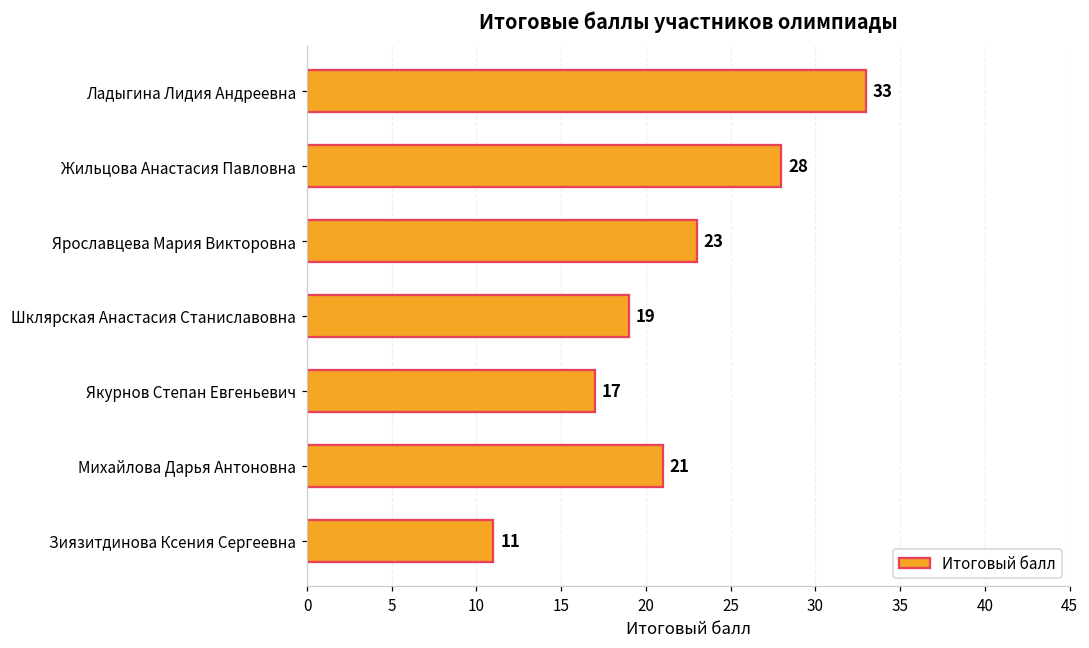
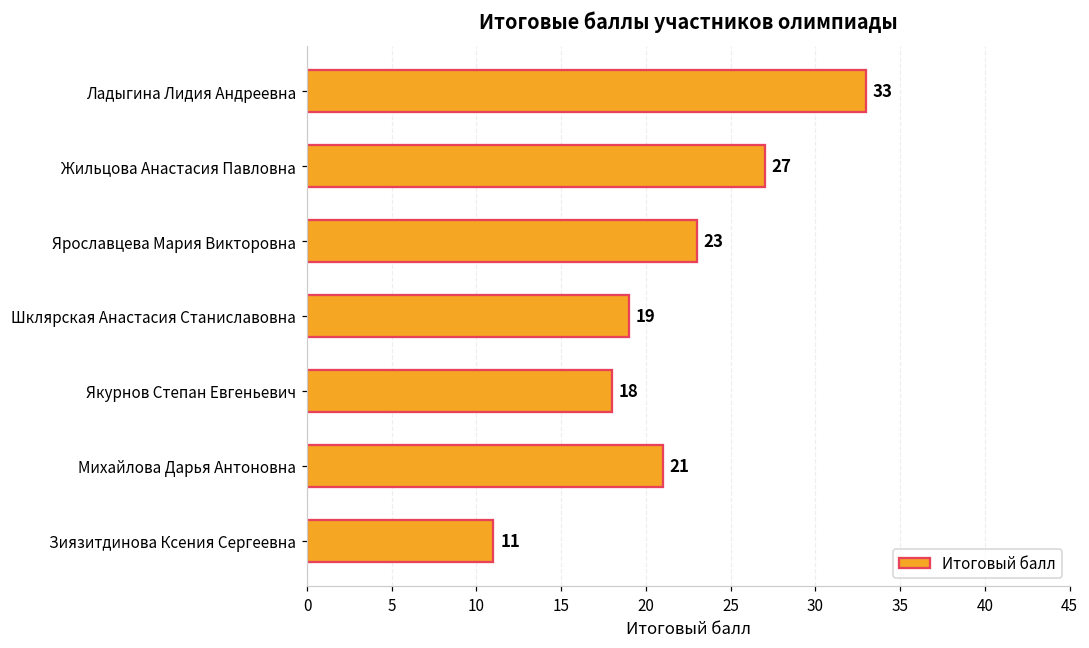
  {
    "Ладыгина Лидия Андреевна": 33,
-   "Жильцова Анастасия Павловна": 28,
+   "Жильцова Анастасия Павловна": 27,
    "Ярославцева Мария Викторовна": 23,
    "Шклярская Анастасия Станиславовна": 19,
-   "Якурнов Степан Евгеньевич": 17,
+   "Якурнов Степан Евгеньевич": 18,
    "Михайлова Дарья Антоновна": 21,
    "Зиязитдинова Ксения Сергеевна": 11
  }
